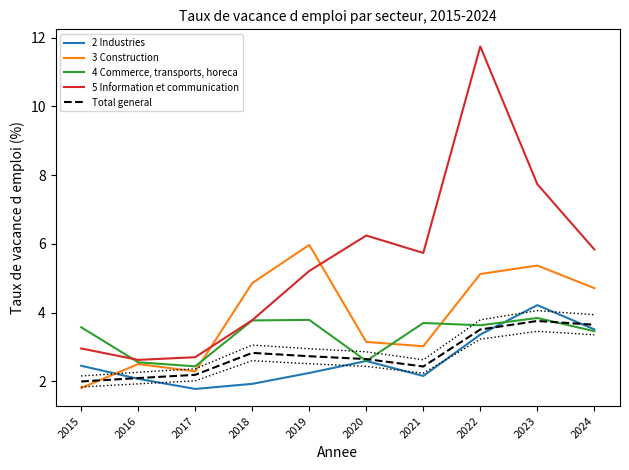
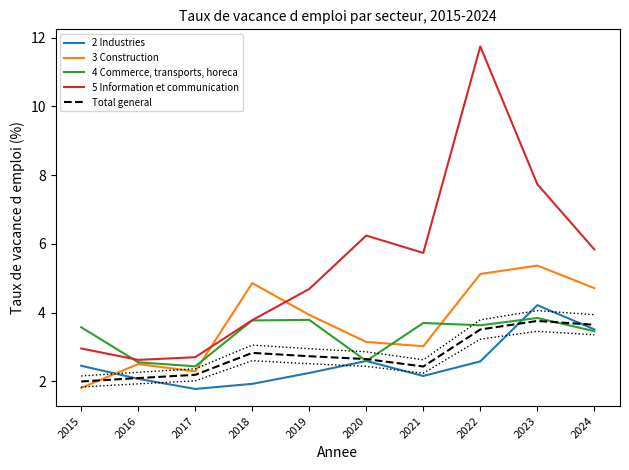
  {
    "2 Industries": {
      "2015": 2.5,
      "2017": 1.8,
      "2018": 1.9,
      "2019": 2.2,
      "2021": 2.2,
-     "2022": 3.4,
+     "2022": 2.6,
      "2023": 4.2
    },
    "3 Construction": {
      "2017": 2.3,
      "2018": 4.9,
-     "2019": 6.0,
+     "2019": 3.9,
      "2020": 3.2,
      "2021": 3.0,
      "2022": 5.1,
      "2023": 5.4,
      "2024": 4.7
    },
    "4 Commerce, transports, horeca": {
      "2015": 3.6,
      "2019": 3.8,
      "2021": 3.7,
      "2022": 3.6,
      "2023": 3.8
    },
    "5 Information et communication": {
      "2015": 3.0,
      "2017": 2.7,
-     "2019": 5.2,
+     "2019": 4.7,
      "2020": 6.2,
      "2021": 5.7,
      "2022": 11.7,
      "2023": 7.7,
      "2024": 5.8
    }
  }
